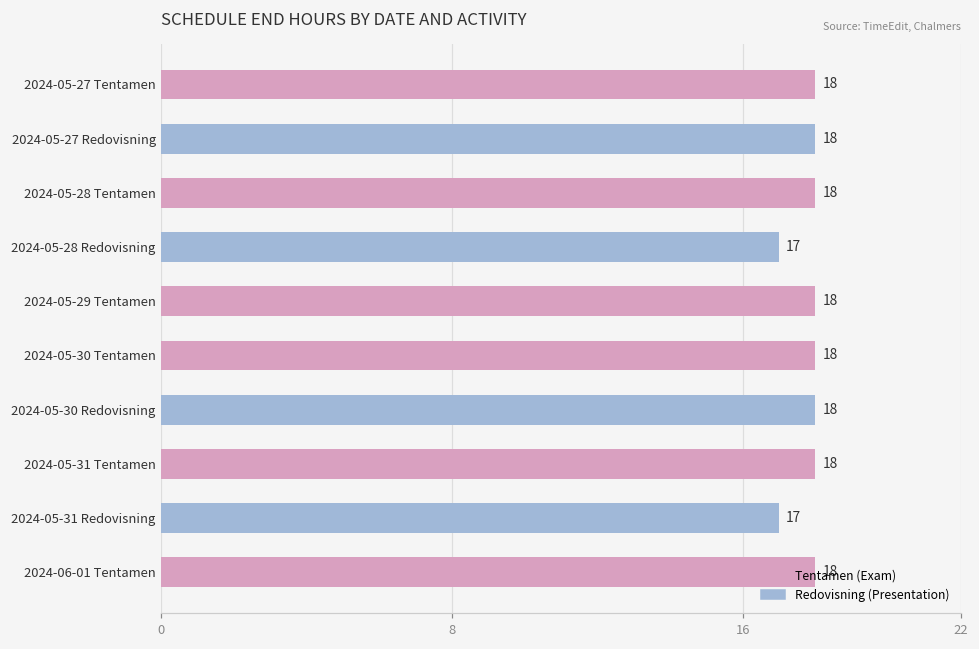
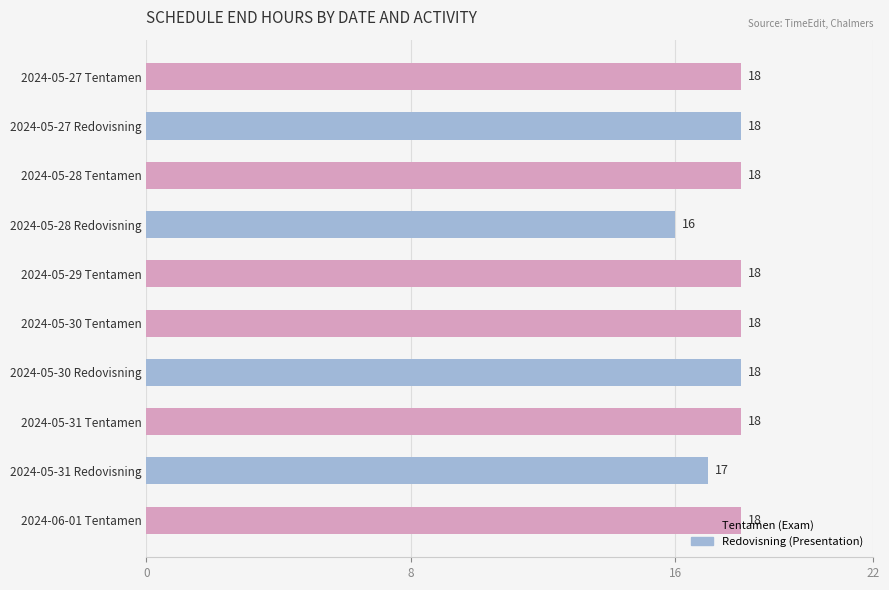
  {
    "2024-05-27 Tentamen": 18,
    "2024-05-27 Redovisning": 18,
    "2024-05-28 Tentamen": 18,
-   "2024-05-28 Redovisning": 17,
+   "2024-05-28 Redovisning": 16,
    "2024-05-29 Tentamen": 18,
    "2024-05-30 Tentamen": 18,
    "2024-05-30 Redovisning": 18,
    "2024-05-31 Tentamen": 18,
    "2024-05-31 Redovisning": 17,
    "2024-06-01 Tentamen": 18
  }
